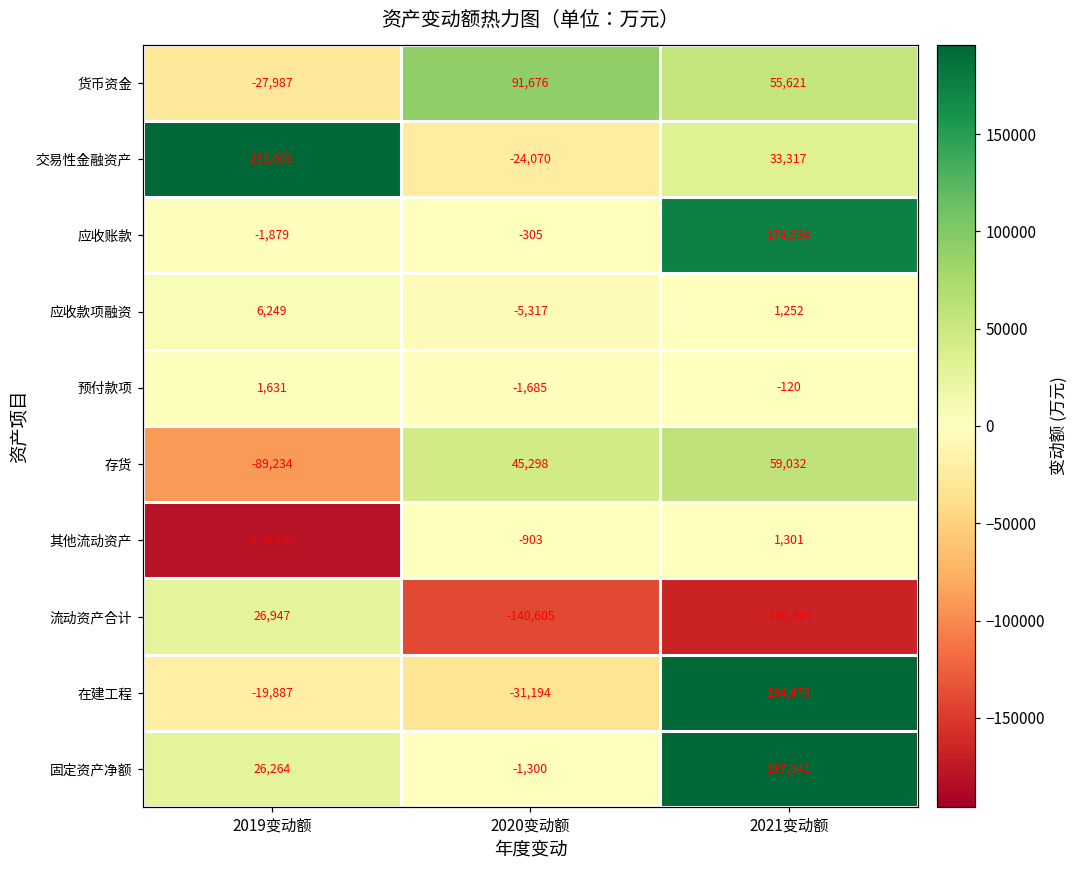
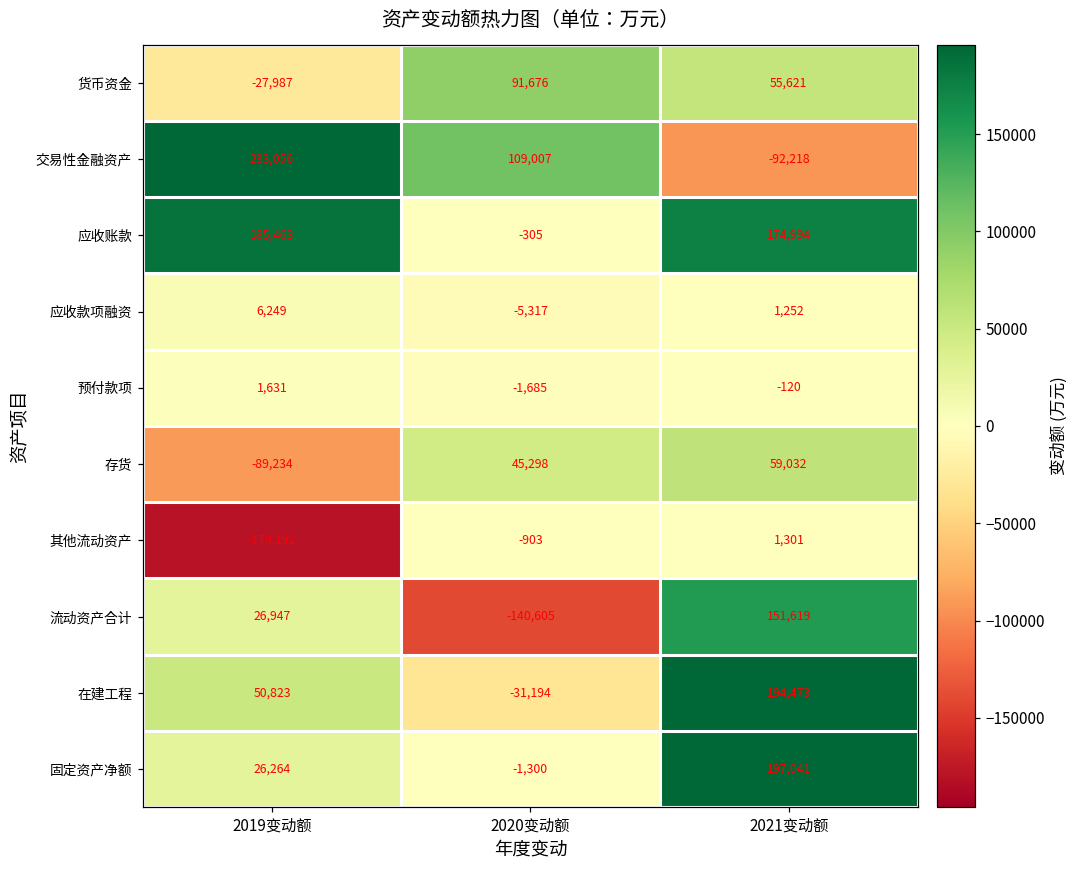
  {
    "货币资金": {
      "2019变动额": "-27,987",
      "2020变动额": "91,676",
      "2021变动额": "55,621"
    },
    "交易性金融资产": {
      "2019变动额": "233,056",
-     "2020变动额": "-24,070",
-     "2021变动额": "33,317"
+     "2020变动额": "109,007",
+     "2021变动额": "-92,218"
    },
    "应收账款": {
-     "2019变动额": "-1,879",
+     "2019变动额": "185,463",
      "2020变动额": "-305",
      "2021变动额": "174,994"
    },
    "应收款项融资": {
      "2019变动额": "6,249",
      "2020变动额": "-5,317",
      "2021变动额": "1,252"
    },
    "预付款项": {
      "2019变动额": "1,631",
      "2020变动额": "-1,685",
      "2021变动额": "-120"
    },
    "存货": {
      "2019变动额": "-89,234",
      "2020变动额": "45,298",
      "2021变动额": "59,032"
    },
    "其他流动资产": {
      "2019变动额": "-179,192",
      "2020变动额": "-903",
      "2021变动额": "1,301"
    },
    "流动资产合计": {
      "2019变动额": "26,947",
      "2020变动额": "-140,605",
-     "2021变动额": "-166,807"
+     "2021变动额": "151,619"
    },
    "在建工程": {
-     "2019变动额": "-19,887",
+     "2019变动额": "50,823",
      "2020变动额": "-31,194",
      "2021变动额": "194,473"
    },
    "固定资产净额": {
      "2019变动额": "26,264",
      "2020变动额": "-1,300",
      "2021变动额": "197,041"
    }
  }
